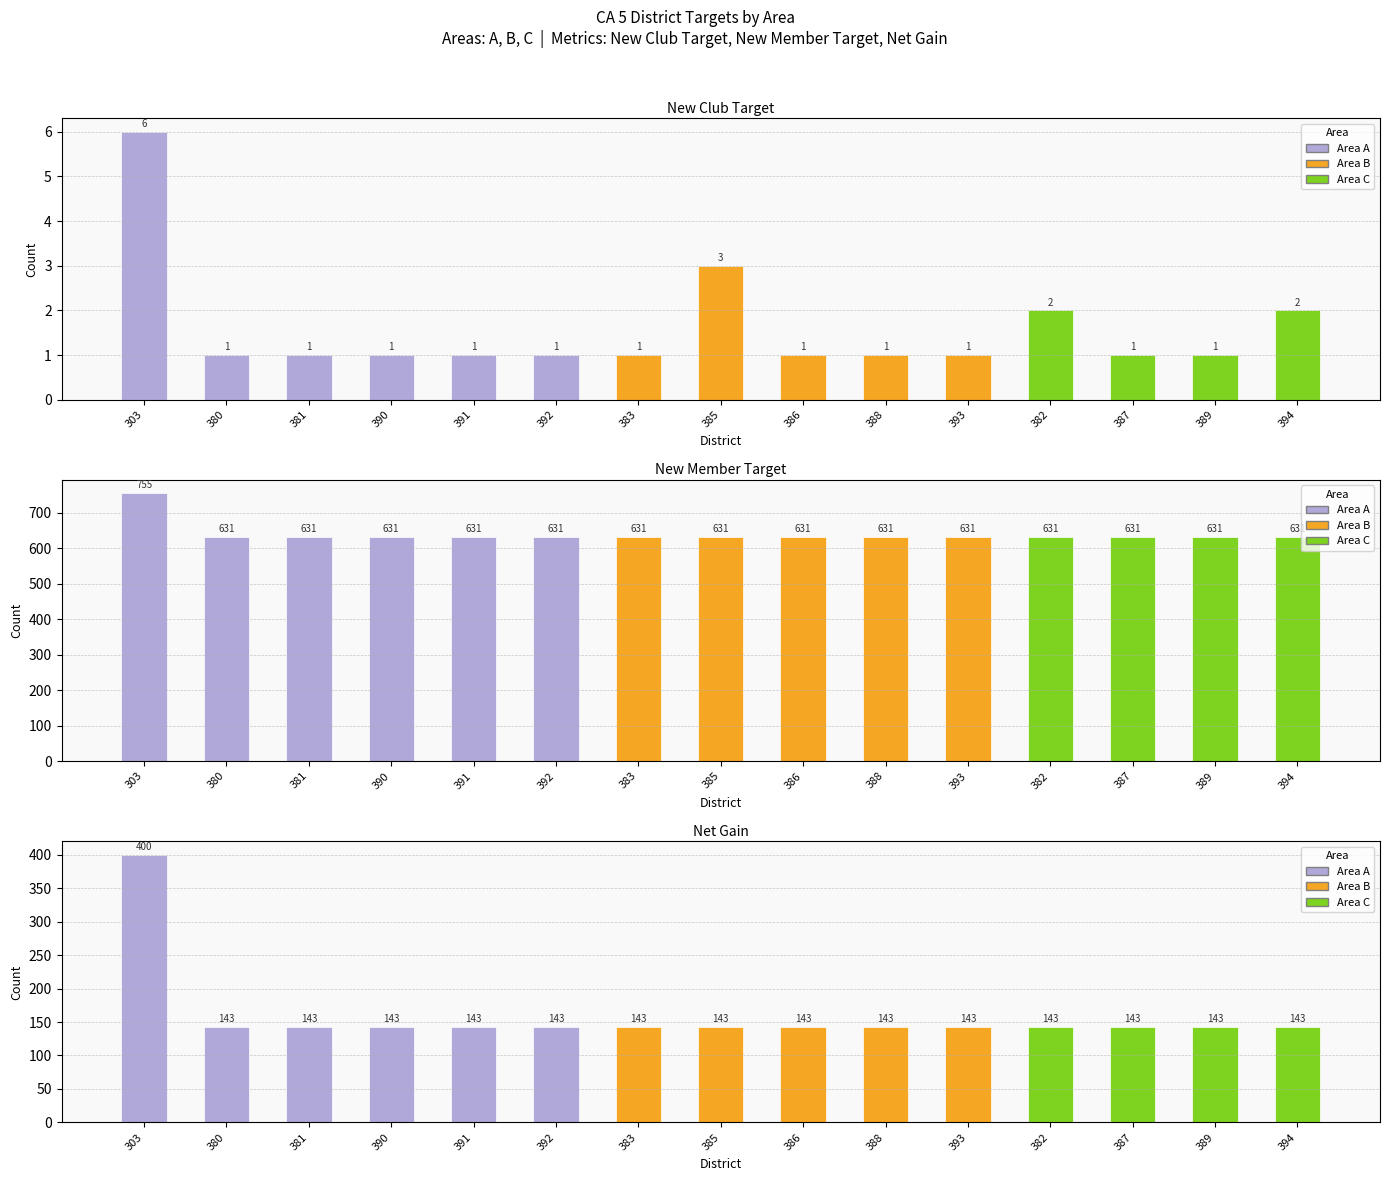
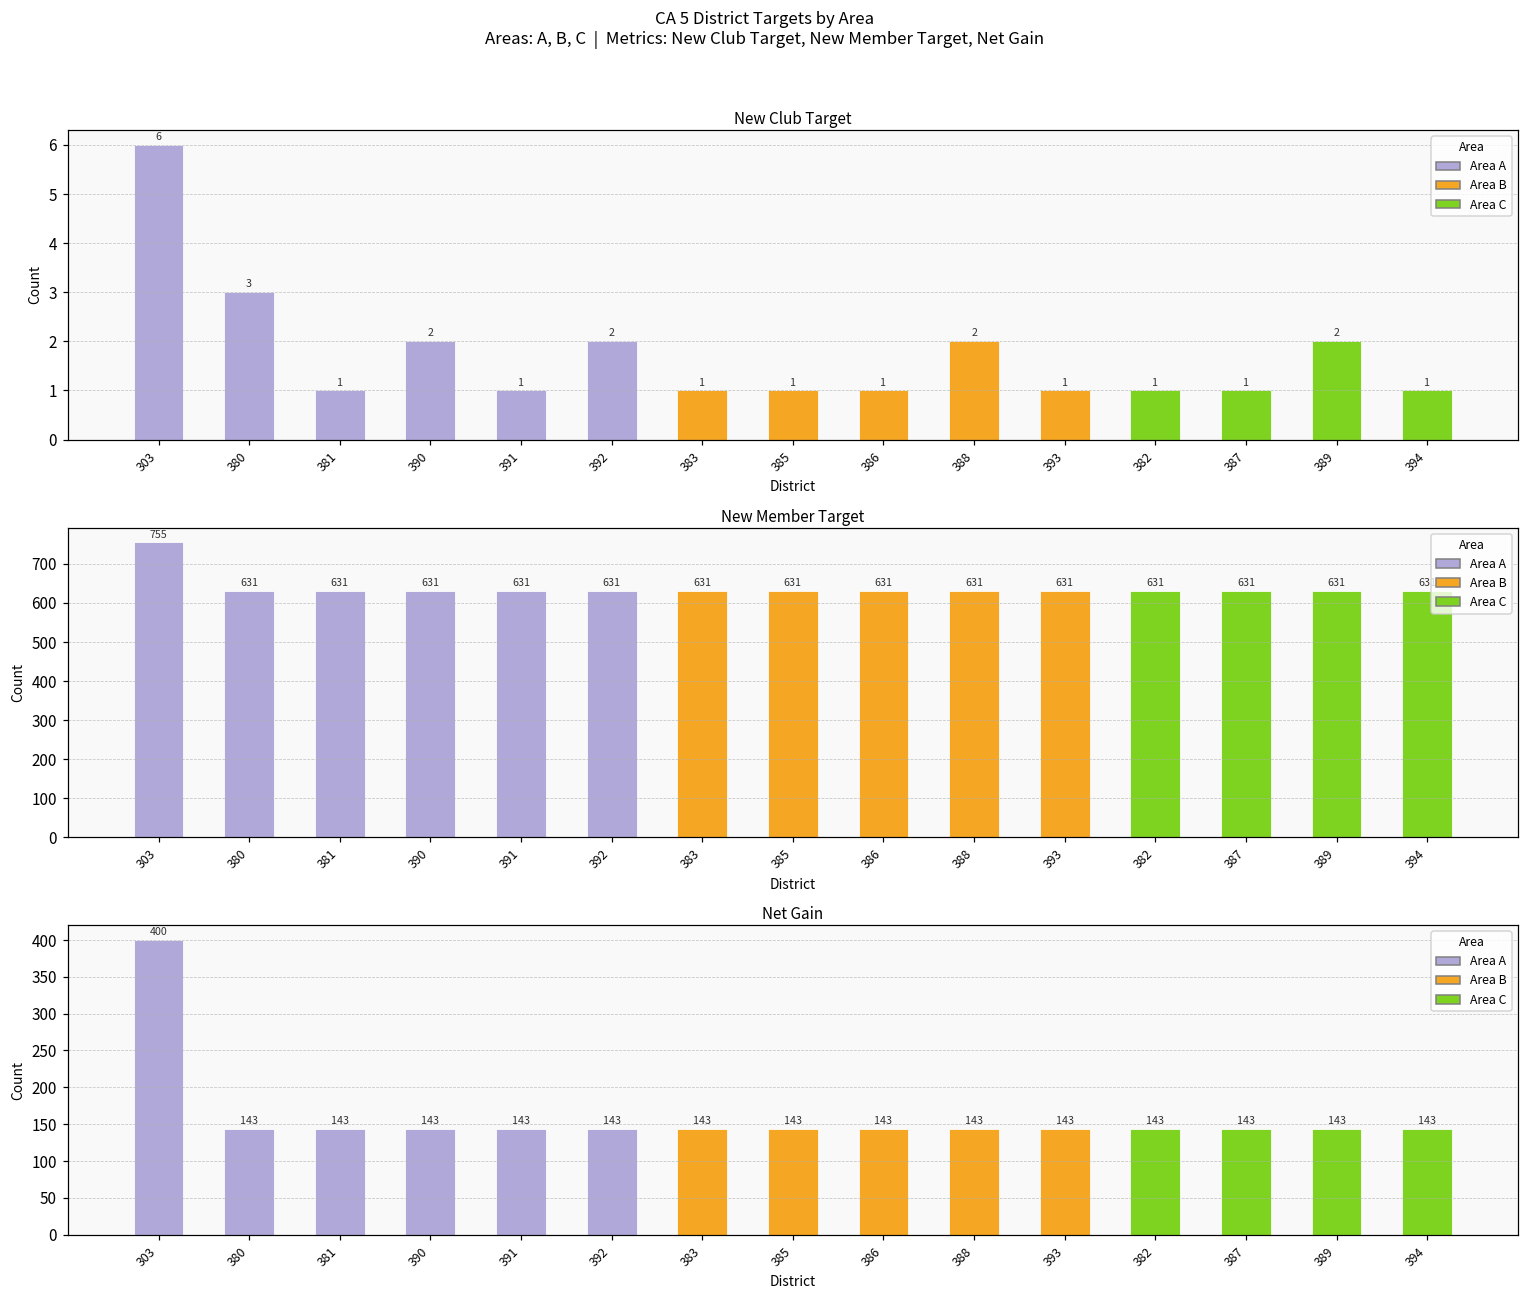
  {
    "New Club Target": {
      "303": 6,
-     "380": 1,
+     "380": 3,
      "381": 1,
-     "390": 1,
+     "390": 2,
      "391": 1,
-     "392": 1,
+     "392": 2,
      "383": 1,
-     "385": 3,
+     "385": 1,
      "386": 1,
-     "388": 1,
+     "388": 2,
      "393": 1,
-     "382": 2,
+     "382": 1,
      "387": 1,
-     "389": 1,
-     "394": 2
+     "389": 2,
+     "394": 1
    },
    "New Member Target": {
      "303": 755,
      "380": 631,
      "381": 631,
      "390": 631,
      "391": 631,
      "392": 631,
      "383": 631,
      "385": 631,
      "386": 631,
      "388": 631,
      "393": 631,
      "382": 631,
      "387": 631,
      "389": 631
    },
    "Net Gain": {
      "303": 400,
      "380": 143,
      "381": 143,
      "390": 143,
      "391": 143,
      "392": 143,
      "383": 143,
      "385": 143,
      "386": 143,
      "388": 143,
      "393": 143,
      "382": 143,
      "387": 143,
      "389": 143,
      "394": 143
    }
  }
